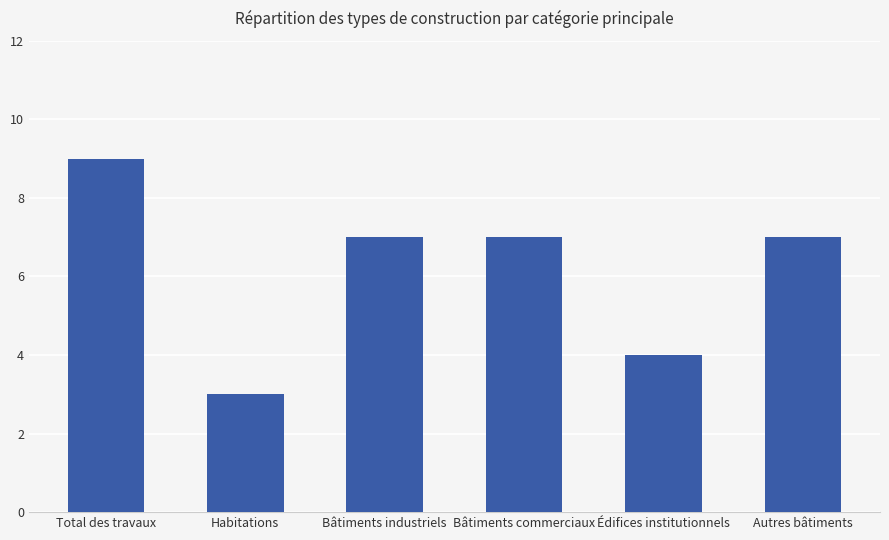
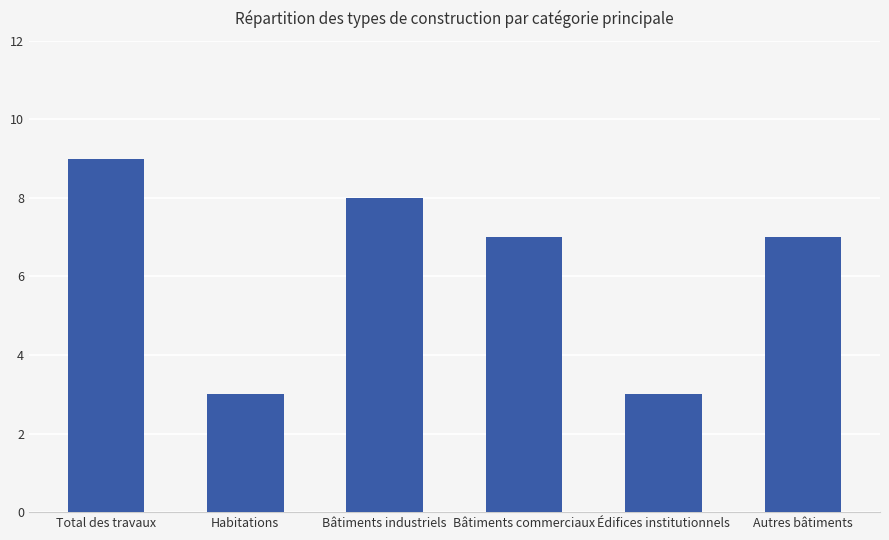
  {
    "Total des travaux": 9,
    "Habitations": 3,
-   "Bâtiments industriels": 7,
+   "Bâtiments industriels": 8,
    "Bâtiments commerciaux": 7,
-   "Édifices institutionnels": 4,
+   "Édifices institutionnels": 3,
    "Autres bâtiments": 7
  }
